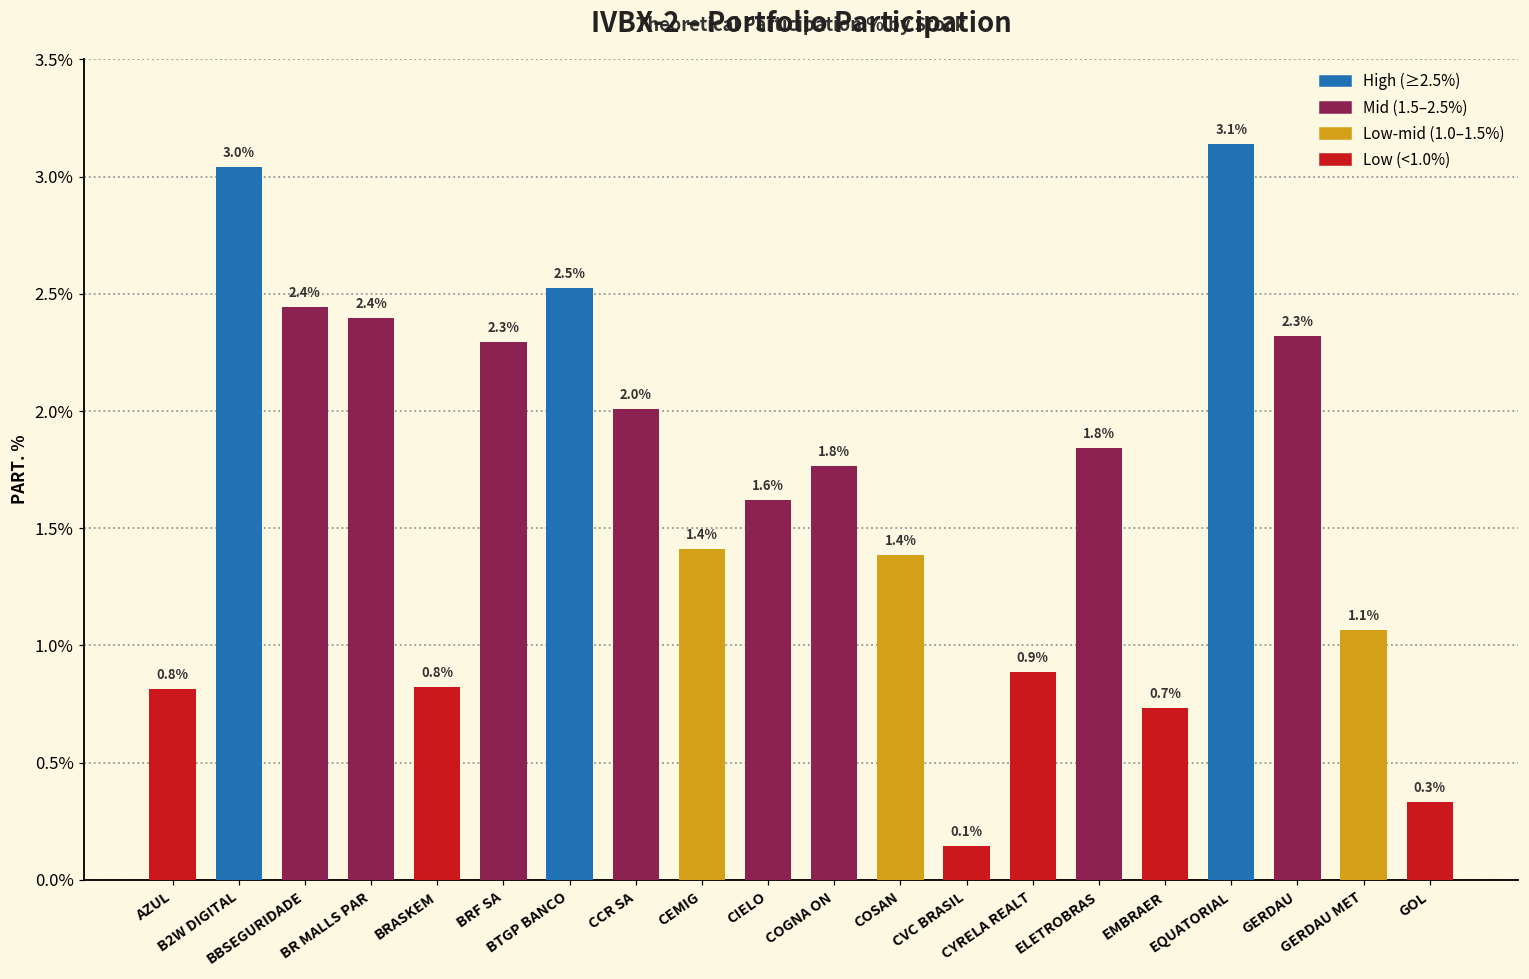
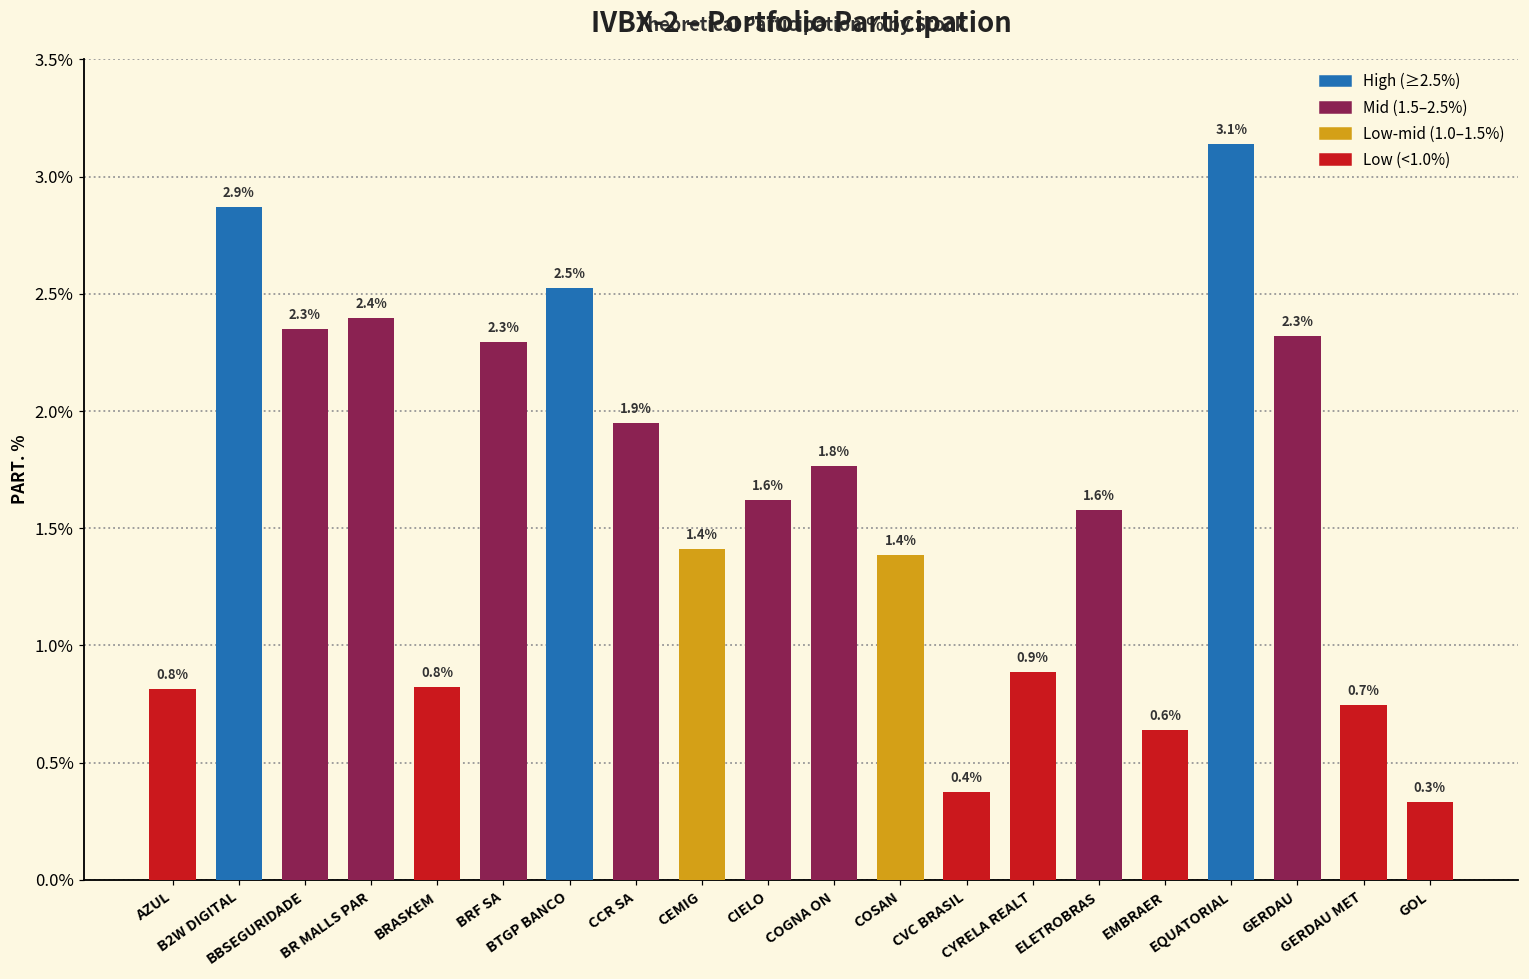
  {
    "AZUL": "0.8%",
-   "B2W DIGITAL": "3.0%",
-   "BBSEGURIDADE": "2.4%",
+   "B2W DIGITAL": "2.9%",
+   "BBSEGURIDADE": "2.3%",
    "BR MALLS PAR": "2.4%",
    "BRASKEM": "0.8%",
    "BRF SA": "2.3%",
    "BTGP BANCO": "2.5%",
-   "CCR SA": "2.0%",
+   "CCR SA": "1.9%",
    "CEMIG": "1.4%",
    "CIELO": "1.6%",
    "COGNA ON": "1.8%",
    "COSAN": "1.4%",
-   "CVC BRASIL": "0.1%",
+   "CVC BRASIL": "0.4%",
    "CYRELA REALT": "0.9%",
-   "ELETROBRAS": "1.8%",
-   "EMBRAER": "0.7%",
+   "ELETROBRAS": "1.6%",
+   "EMBRAER": "0.6%",
    "EQUATORIAL": "3.1%",
    "GERDAU": "2.3%",
-   "GERDAU MET": "1.1%",
+   "GERDAU MET": "0.7%",
    "GOL": "0.3%"
  }
